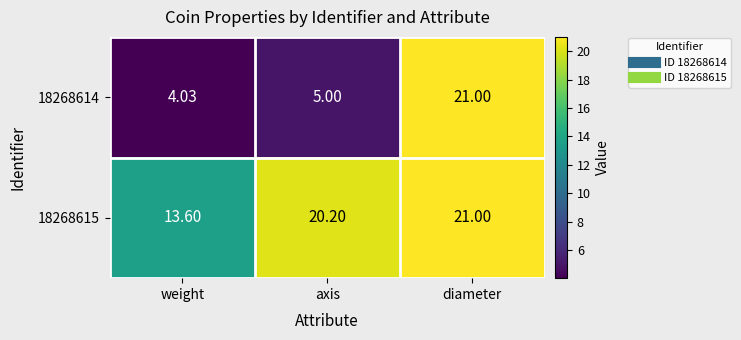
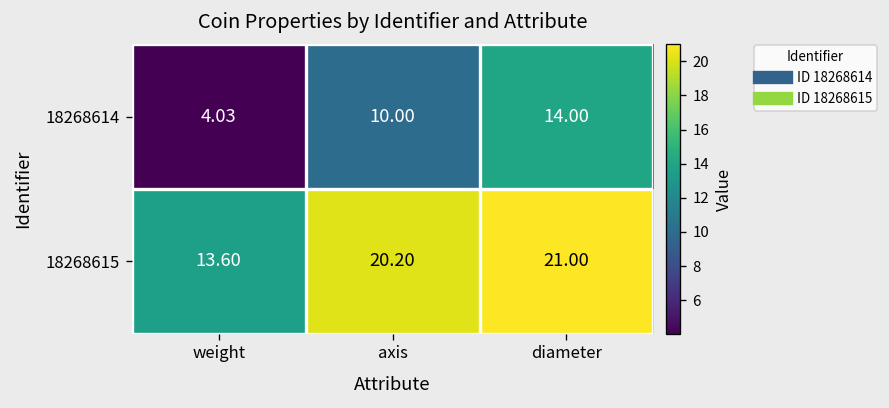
  {
    "18268614": {
      "weight": 4.03,
-     "axis": 5.00,
-     "diameter": 21.00
+     "axis": 10.00,
+     "diameter": 14.00
    },
    "18268615": {
      "weight": 13.60,
      "axis": 20.20,
      "diameter": 21.00
    }
  }
